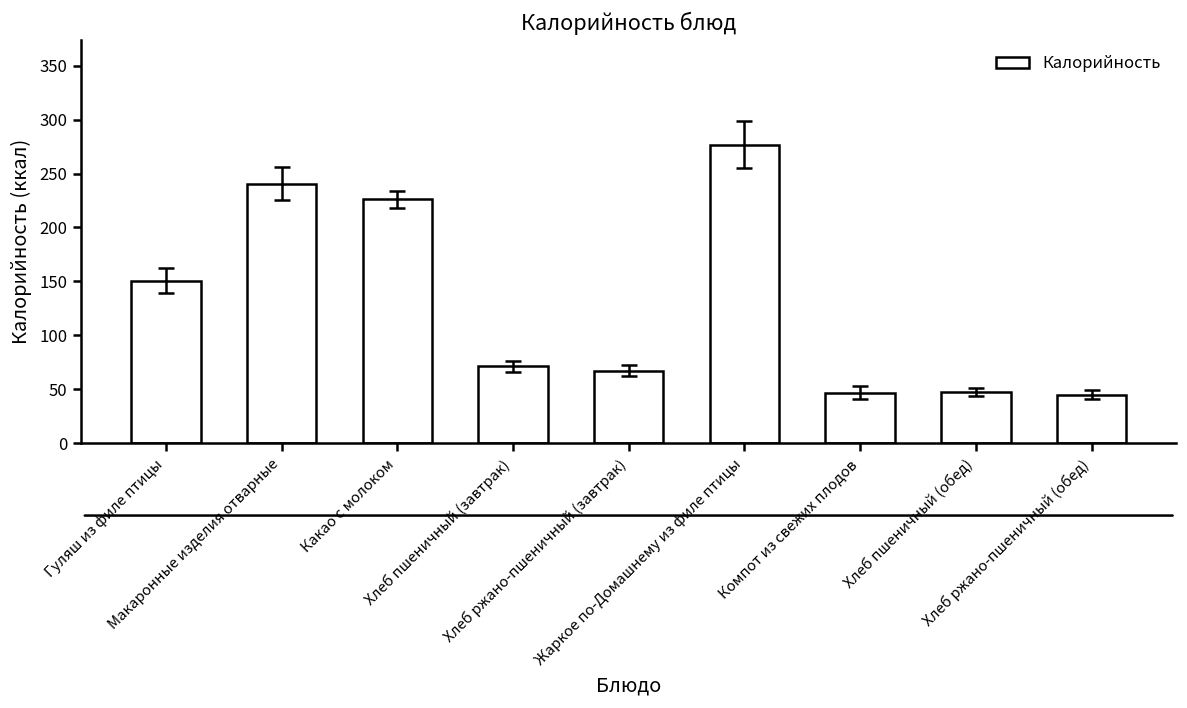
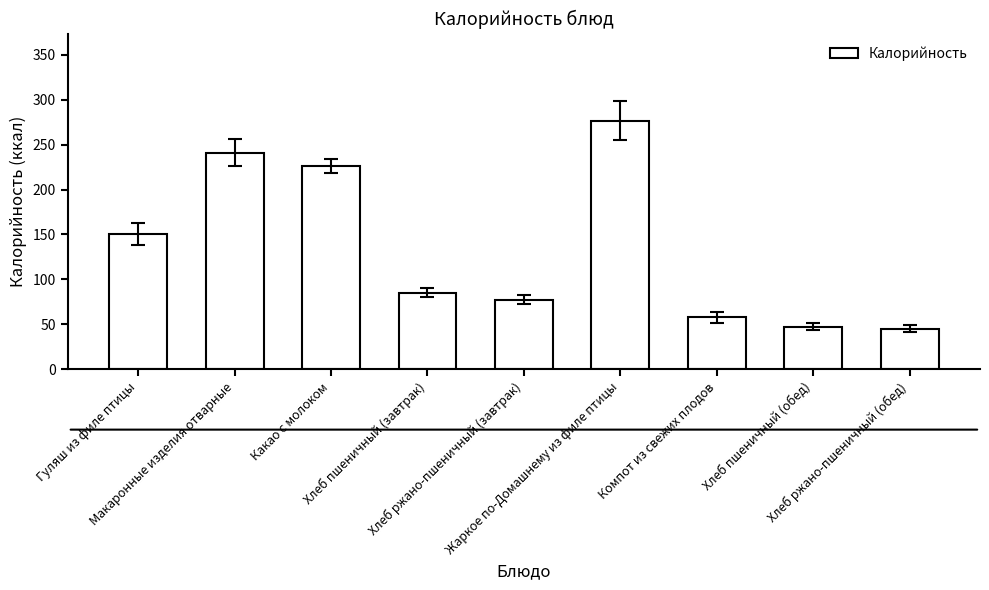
  {
    "Калорийность": {
      "Гуляш из филе птицы": 150,
      "Макаронные изделия отварные": 240,
      "Какао с молоком": 230,
-     "Хлеб пшеничный (завтрак)": 70,
-     "Хлеб ржано-пшеничный (завтрак)": 70,
+     "Хлеб пшеничный (завтрак)": 80,
+     "Хлеб ржано-пшеничный (завтрак)": 80,
      "Жаркое по-Домашнему из филе птицы": 280,
-     "Компот из свежих плодов": 50,
+     "Компот из свежих плодов": 60,
      "Хлеб пшеничный (обед)": 50,
      "Хлеб ржано-пшеничный (обед)": 40
    }
  }
